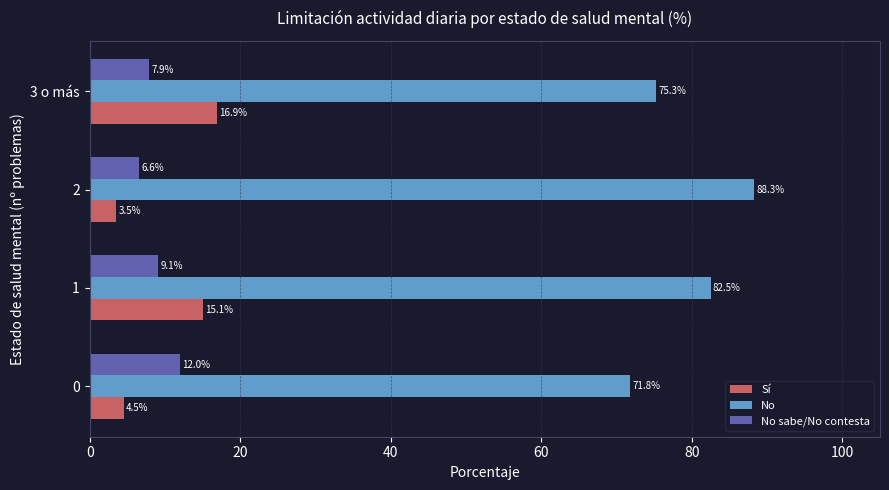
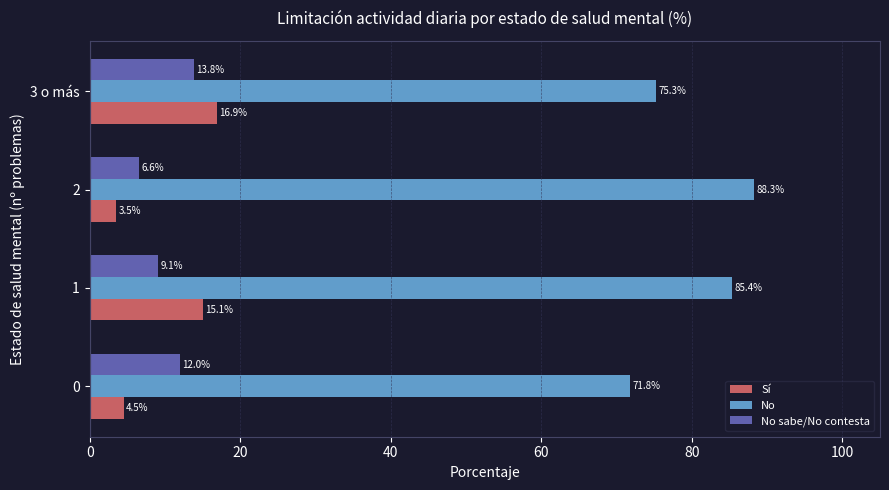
  {
    "Sí": {
      "3 o más": "16.9%",
      "2": "3.5%",
      "1": "15.1%",
      "0": "4.5%"
    },
    "No": {
      "3 o más": "75.3%",
      "2": "88.3%",
-     "1": "82.5%",
+     "1": "85.4%",
      "0": "71.8%"
    },
    "No sabe/No contesta": {
-     "3 o más": "7.9%",
+     "3 o más": "13.8%",
      "2": "6.6%",
      "1": "9.1%",
      "0": "12.0%"
    }
  }
